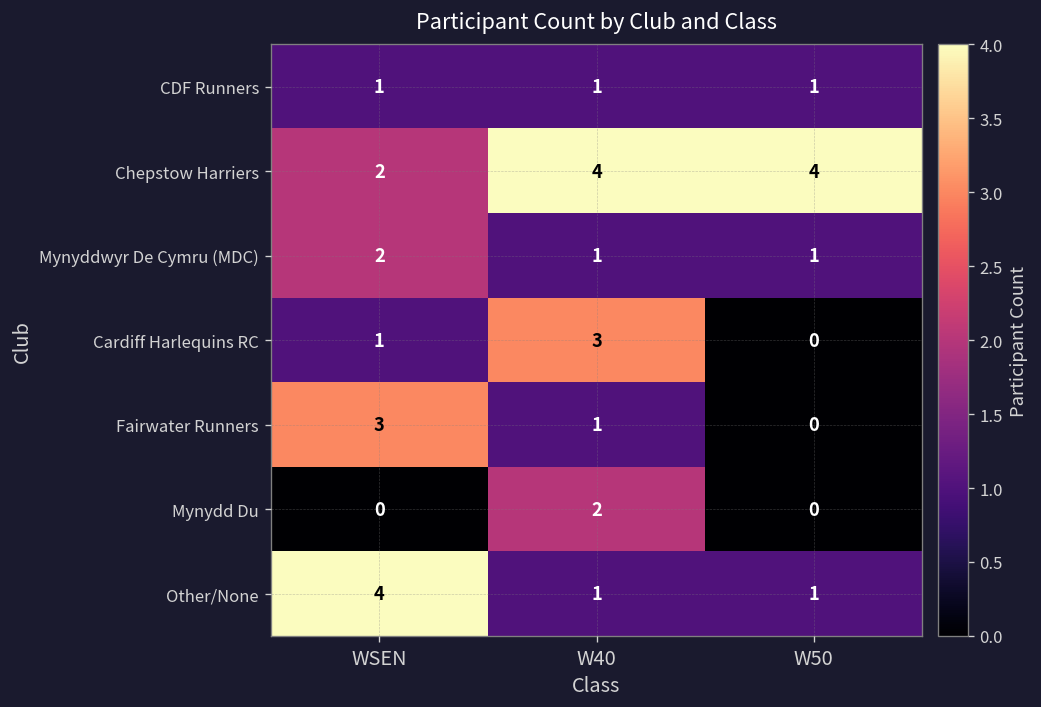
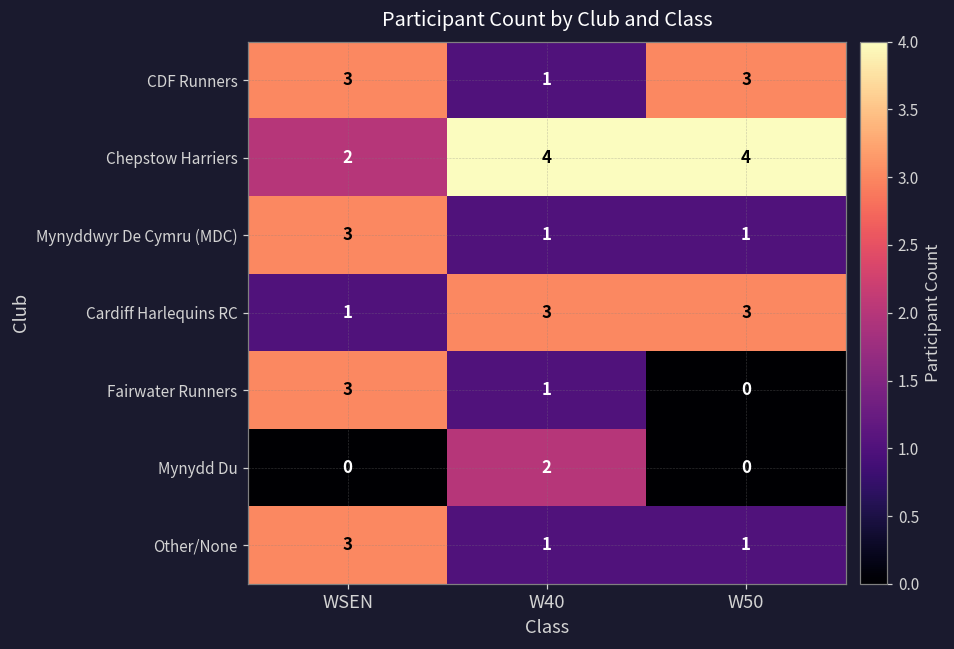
  {
    "CDF Runners": {
-     "WSEN": 1,
+     "WSEN": 3,
      "W40": 1,
-     "W50": 1
+     "W50": 3
    },
    "Chepstow Harriers": {
      "WSEN": 2,
      "W40": 4,
      "W50": 4
    },
    "Mynyddwyr De Cymru (MDC)": {
-     "WSEN": 2,
+     "WSEN": 3,
      "W40": 1,
      "W50": 1
    },
    "Cardiff Harlequins RC": {
      "WSEN": 1,
      "W40": 3,
-     "W50": 0
+     "W50": 3
    },
    "Fairwater Runners": {
      "WSEN": 3,
      "W40": 1,
      "W50": 0
    },
    "Mynydd Du": {
      "WSEN": 0,
      "W40": 2,
      "W50": 0
    },
    "Other/None": {
-     "WSEN": 4,
+     "WSEN": 3,
      "W40": 1,
      "W50": 1
    }
  }
